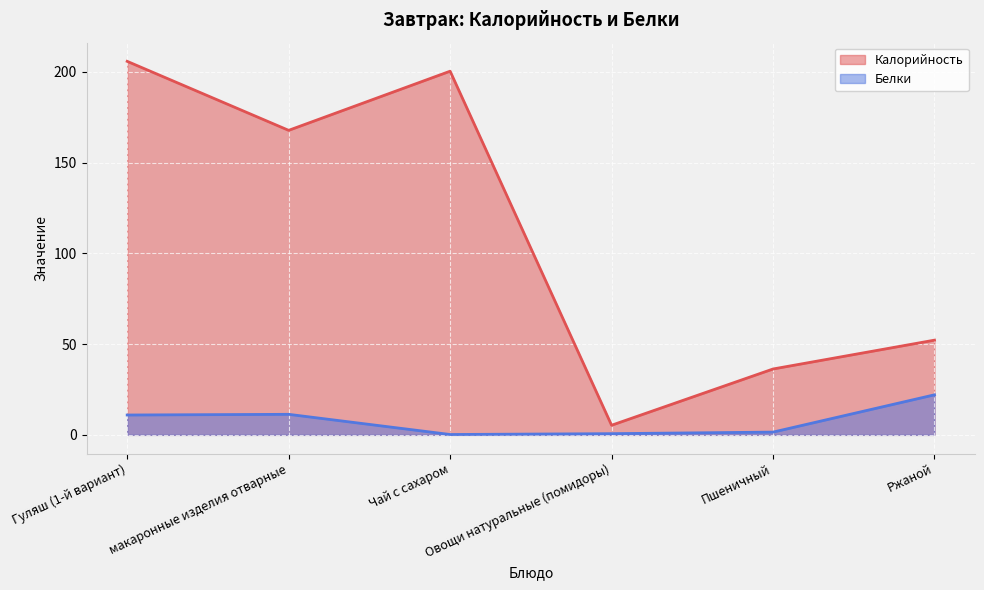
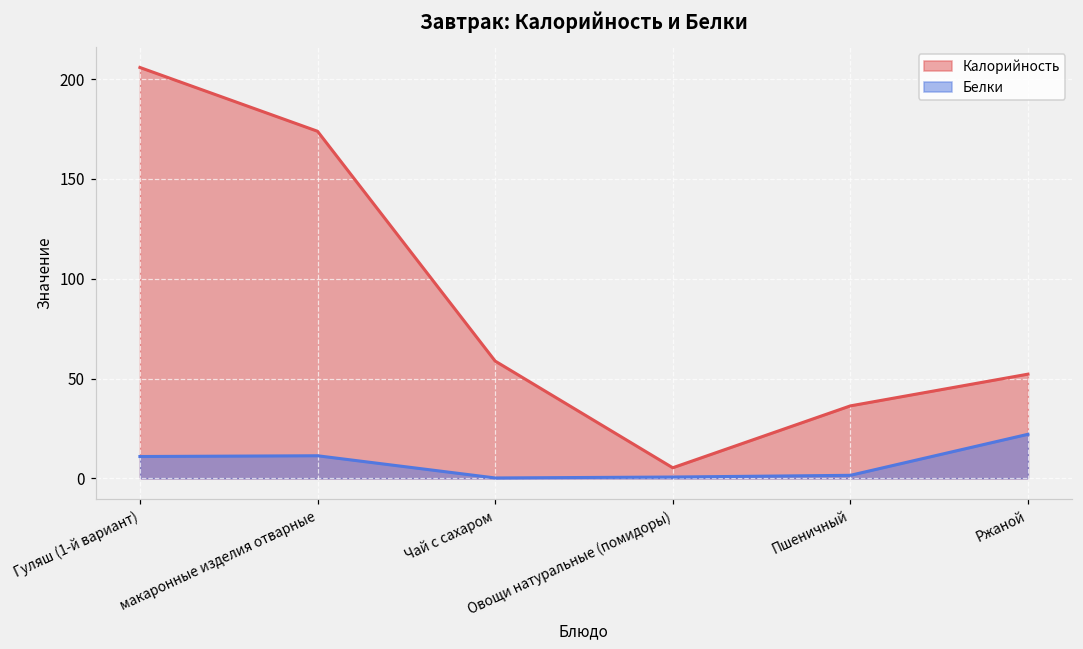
  {
    "Калорийность": {
      "Гуляш (1-й вариант)": 206,
-     "макаронные изделия отварные": 168,
-     "Чай с сахаром": 200,
+     "макаронные изделия отварные": 174,
+     "Чай с сахаром": 59,
      "Овощи натуральные (помидоры)": 5,
      "Пшеничный": 36,
      "Ржаной": 52
    },
    "Белки": {
      "Гуляш (1-й вариант)": 11,
      "макаронные изделия отварные": 11,
      "Чай с сахаром": 0,
      "Овощи натуральные (помидоры)": 1,
      "Пшеничный": 2,
      "Ржаной": 22
    }
  }
